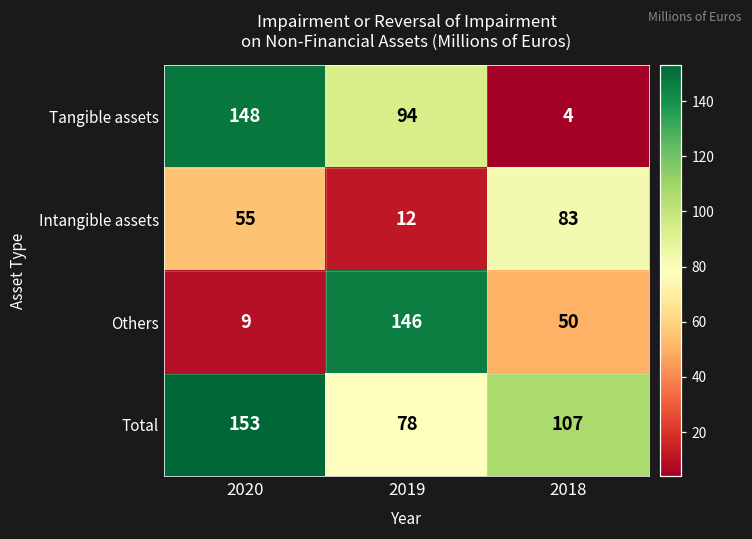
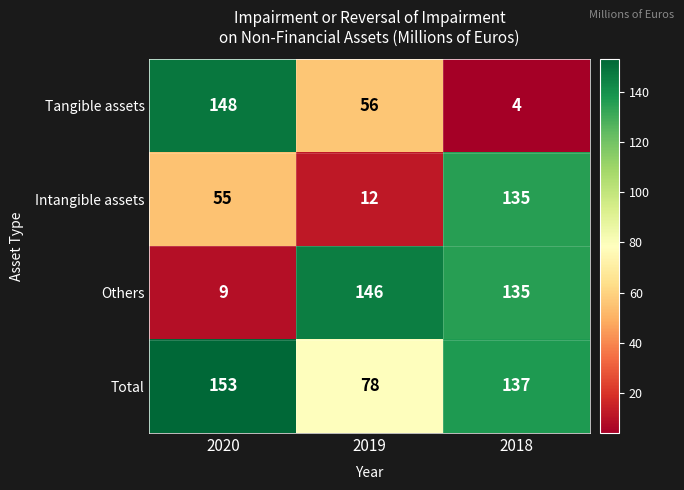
  {
    "Tangible assets": {
      "2020": 148,
-     "2019": 94,
+     "2019": 56,
      "2018": 4
    },
    "Intangible assets": {
      "2020": 55,
      "2019": 12,
-     "2018": 83
+     "2018": 135
    },
    "Others": {
      "2020": 9,
      "2019": 146,
-     "2018": 50
+     "2018": 135
    },
    "Total": {
      "2020": 153,
      "2019": 78,
-     "2018": 107
+     "2018": 137
    }
  }
